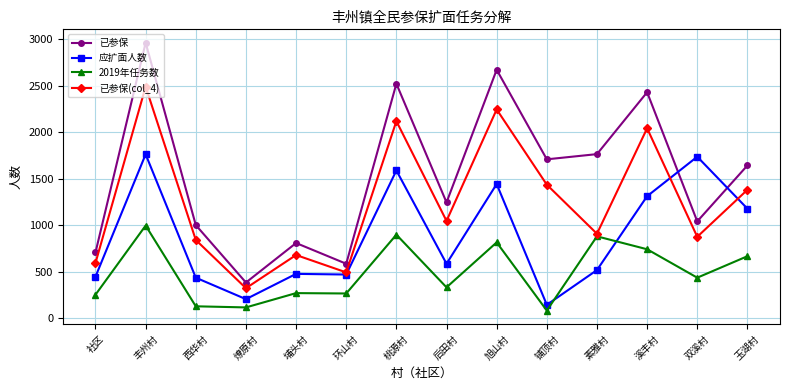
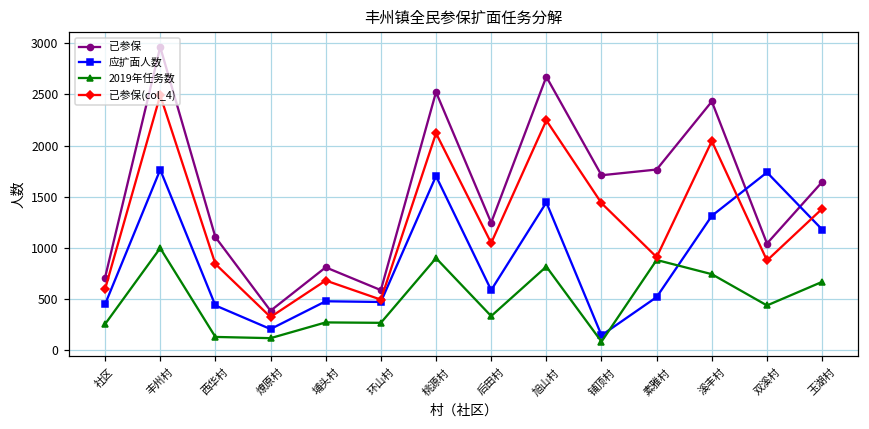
  {
    "已参保": {
      "社区": 700,
-     "西华村": 1000,
+     "西华村": 1100,
      "燎原村": 400,
      "埔头村": 800,
      "环山村": 600,
      "桃源村": 2500,
      "后田村": 1200,
      "旭山村": 2700,
      "铺顶村": 1700,
      "素雅村": 1800,
      "溪丰村": 2400,
      "双溪村": 1000,
      "玉湖村": 1600
    },
    "应扩面人数": {
      "社区": 400,
      "丰州村": 1800,
      "西华村": 400,
      "燎原村": 200,
      "埔头村": 500,
-     "桃源村": 1600,
+     "桃源村": 1700,
      "后田村": 600,
      "旭山村": 1400,
      "铺顶村": 100,
      "素雅村": 500,
      "溪丰村": 1300,
      "双溪村": 1700,
      "玉湖村": 1200
    },
    "2019年任务数": {
      "社区": 300,
      "丰州村": 1000,
      "西华村": 100,
      "燎原村": 100,
      "埔头村": 300,
      "环山村": 300,
      "桃源村": 900,
      "后田村": 300,
      "旭山村": 800,
      "铺顶村": 100,
      "素雅村": 900,
      "溪丰村": 700,
      "双溪村": 400,
      "玉湖村": 700
    },
    "已参保(col_4)": {
      "社区": 600,
      "西华村": 800,
      "燎原村": 300,
      "埔头村": 700,
      "桃源村": 2100,
      "后田村": 1000,
      "旭山村": 2200,
      "铺顶村": 1400,
      "素雅村": 900,
      "溪丰村": 2000,
      "双溪村": 900,
      "玉湖村": 1400
    }
  }
